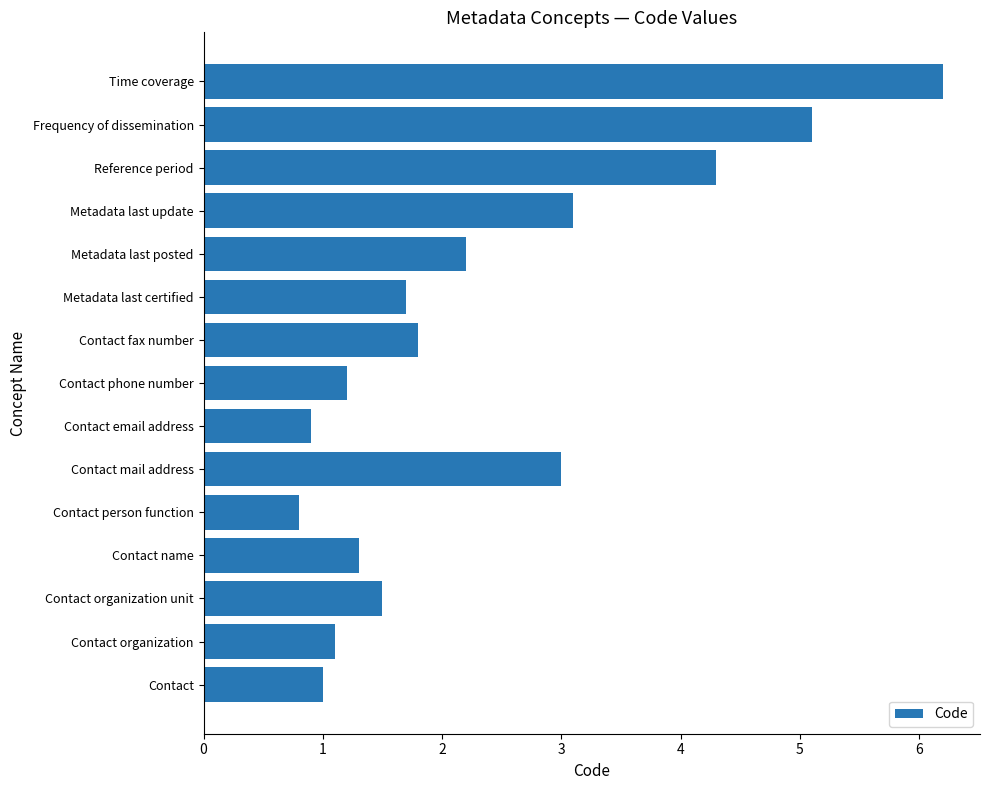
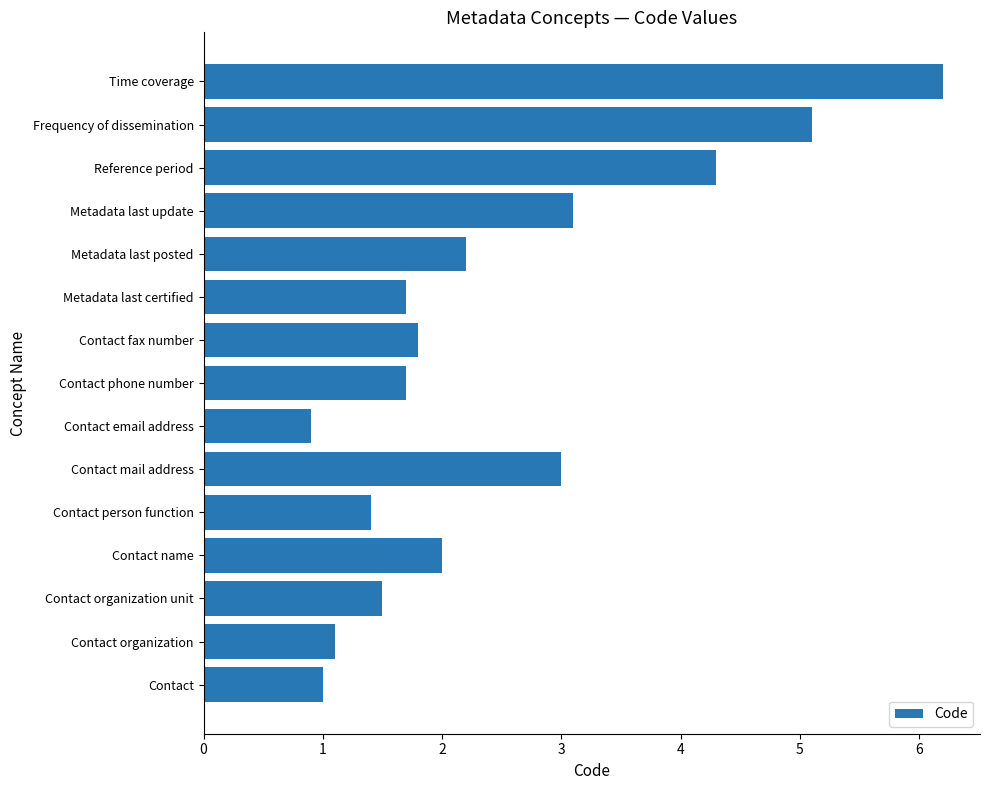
  {
    "Time coverage": 6.2,
    "Frequency of dissemination": 5.1,
    "Reference period": 4.3,
    "Metadata last update": 3.1,
    "Metadata last posted": 2.2,
    "Metadata last certified": 1.7,
    "Contact fax number": 1.8,
-   "Contact phone number": 1.2,
+   "Contact phone number": 1.7,
    "Contact email address": 0.9,
    "Contact mail address": 3.0,
-   "Contact person function": 0.8,
-   "Contact name": 1.3,
+   "Contact person function": 1.4,
+   "Contact name": 2.0,
    "Contact organization unit": 1.5,
    "Contact organization": 1.1,
    "Contact": 1.0
  }
